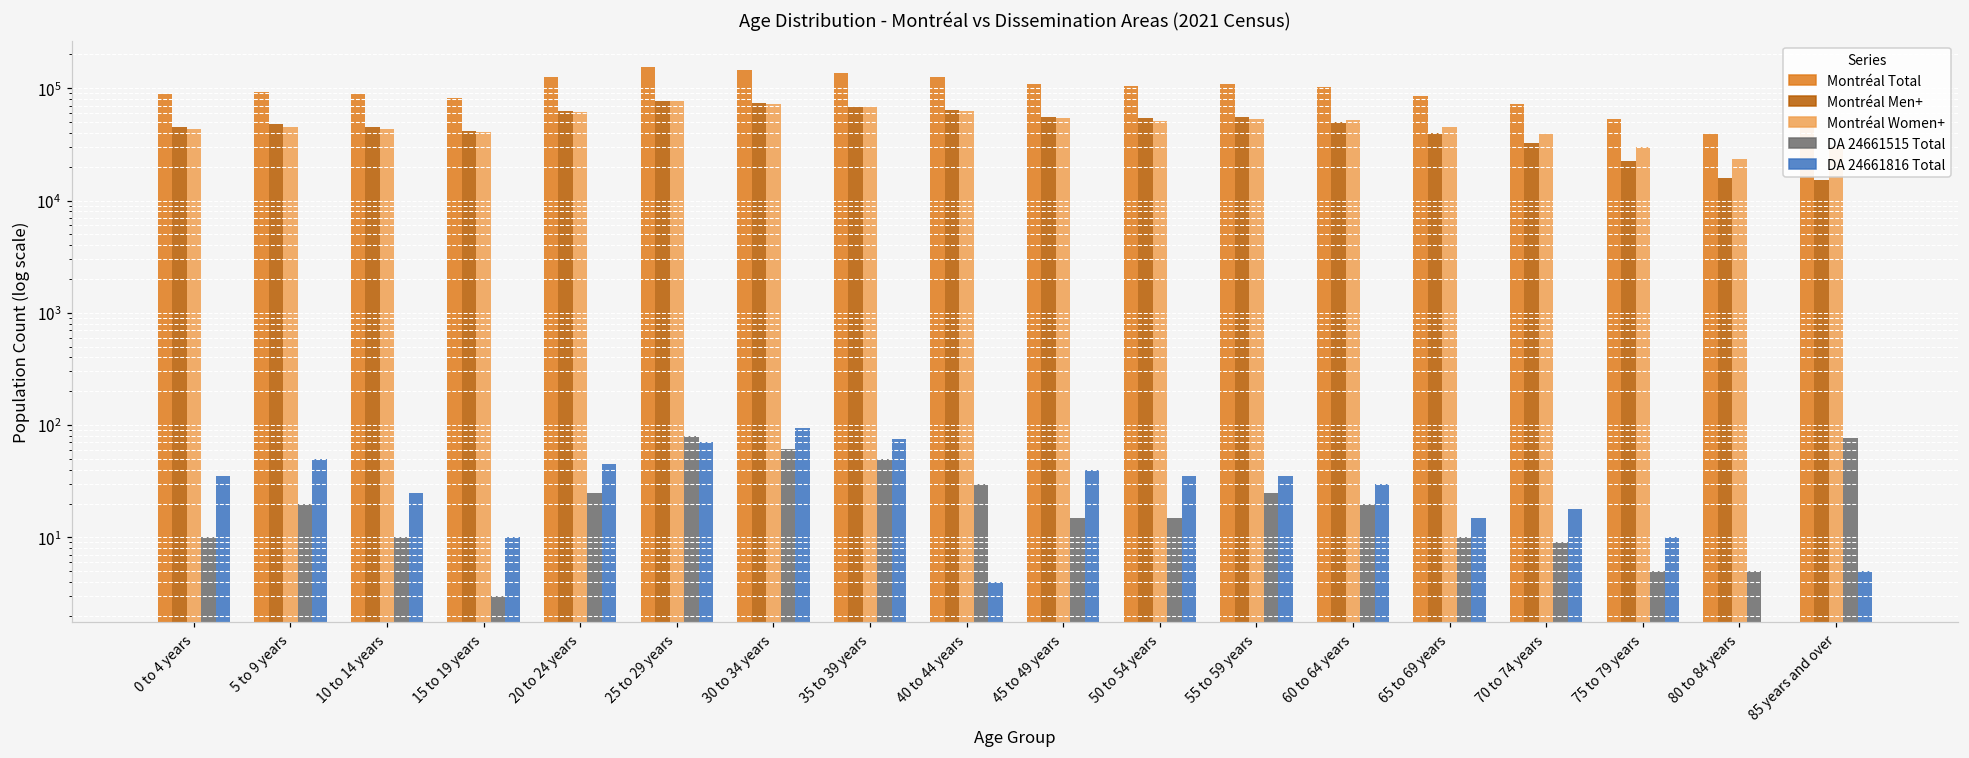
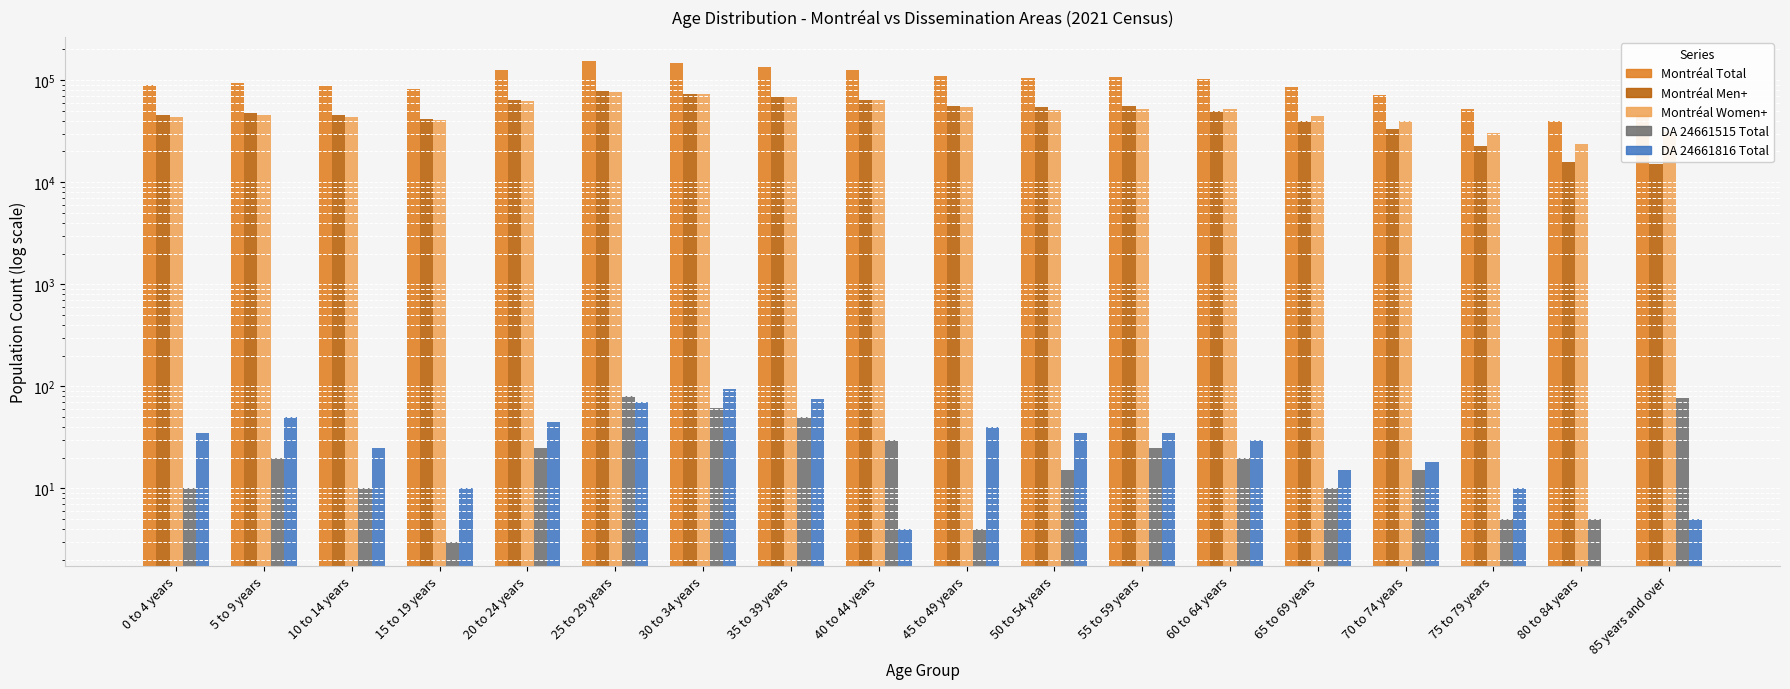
  {
    "DA 24661515 Total": {
      "0 to 4 years": 10,
      "5 to 9 years": 20,
      "10 to 14 years": 10,
      "15 to 19 years": 3,
      "20 to 24 years": 25,
      "25 to 29 years": 80,
      "30 to 34 years": 60,
      "35 to 39 years": 50,
      "40 to 44 years": 30,
-     "45 to 49 years": 15,
+     "45 to 49 years": 4,
      "50 to 54 years": 15,
      "55 to 59 years": 25,
      "60 to 64 years": 20,
      "65 to 69 years": 10,
-     "70 to 74 years": 9,
+     "70 to 74 years": 15,
      "75 to 79 years": 5,
      "80 to 84 years": 5,
      "85 years and over": 80
    },
    "DA 24661816 Total": {
      "0 to 4 years": 35,
      "5 to 9 years": 50,
      "10 to 14 years": 25,
      "15 to 19 years": 10,
      "20 to 24 years": 50,
      "25 to 29 years": 70,
      "30 to 34 years": 100,
      "35 to 39 years": 80,
      "40 to 44 years": 4,
      "45 to 49 years": 40,
      "50 to 54 years": 35,
      "55 to 59 years": 35,
      "60 to 64 years": 30,
      "65 to 69 years": 15,
      "70 to 74 years": 18,
      "75 to 79 years": 10,
      "85 years and over": 5
    }
  }
